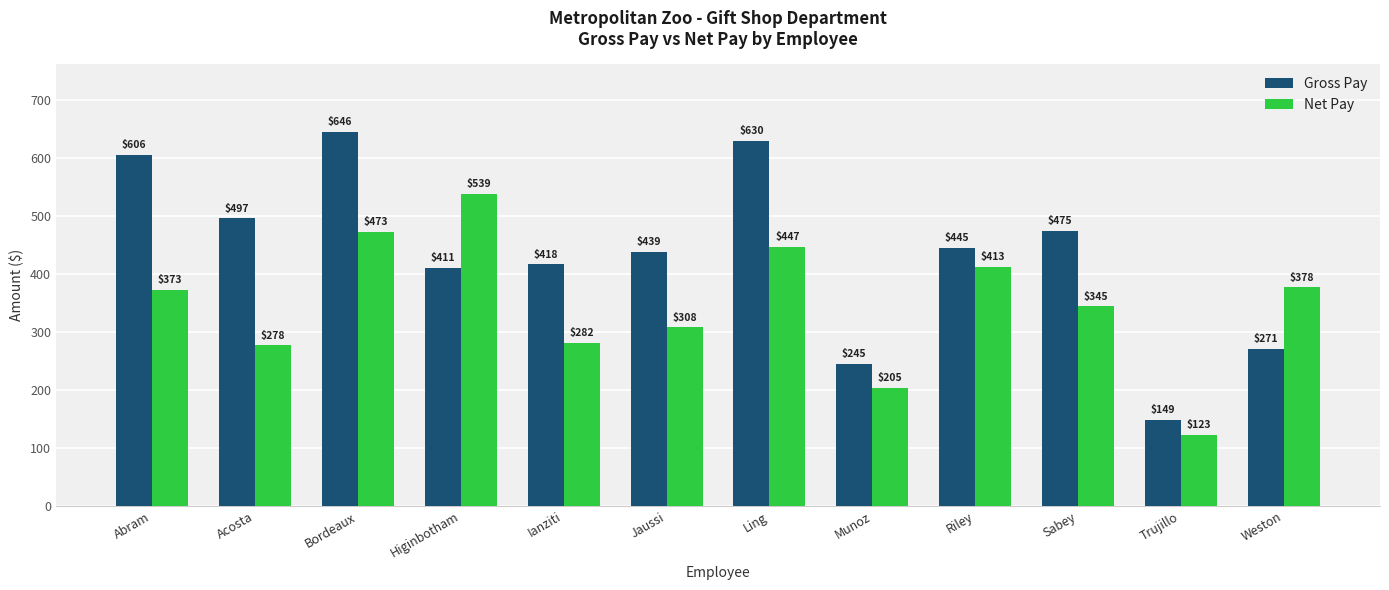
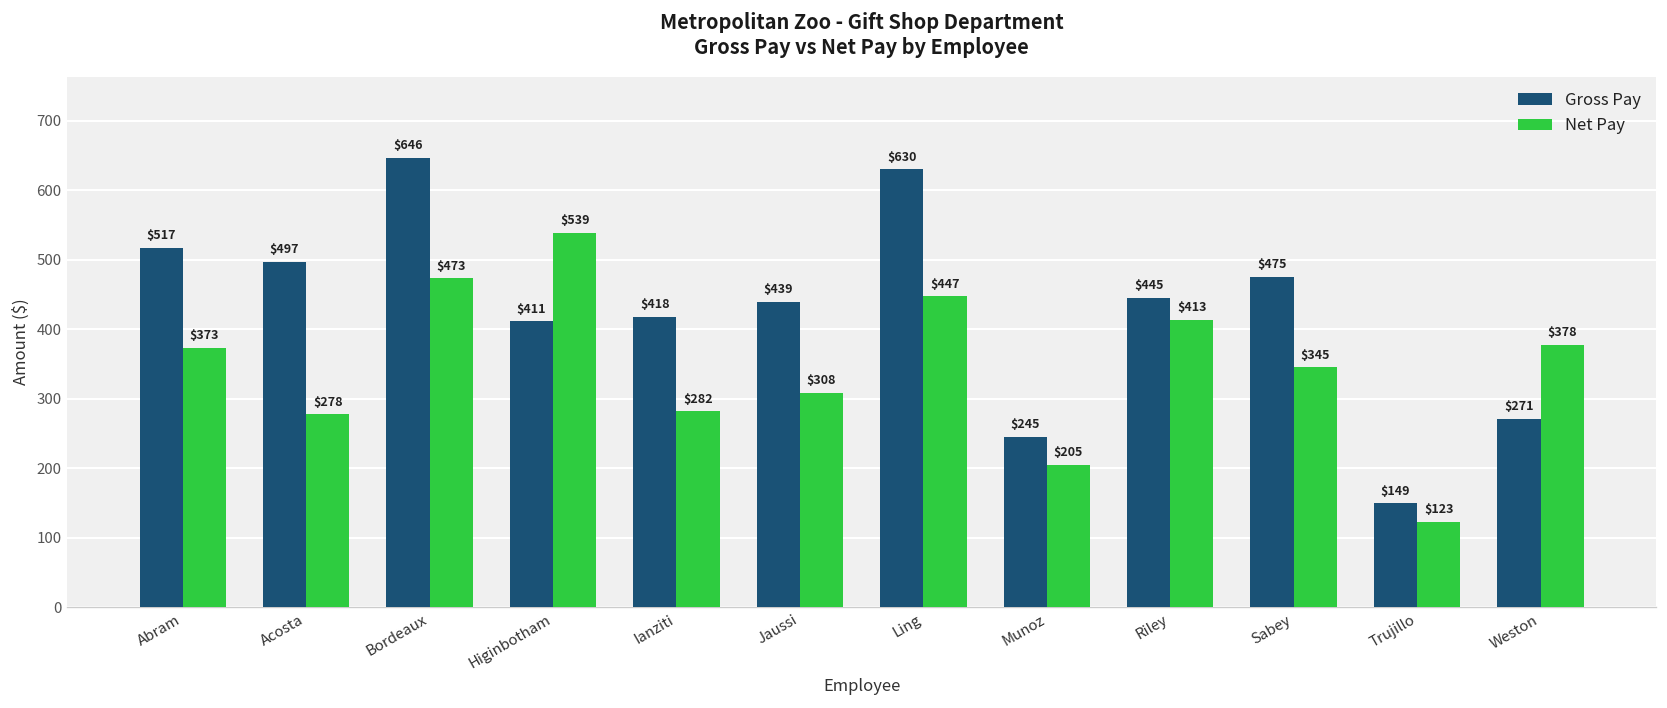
  {
    "Gross Pay": {
-     "Abram": "$606",
+     "Abram": "$517",
      "Acosta": "$497",
      "Bordeaux": "$646",
      "Higinbotham": "$411",
      "Ianziti": "$418",
      "Jaussi": "$439",
      "Ling": "$630",
      "Munoz": "$245",
      "Riley": "$445",
      "Sabey": "$475",
      "Trujillo": "$149",
      "Weston": "$271"
    },
    "Net Pay": {
      "Abram": "$373",
      "Acosta": "$278",
      "Bordeaux": "$473",
      "Higinbotham": "$539",
      "Ianziti": "$282",
      "Jaussi": "$308",
      "Ling": "$447",
      "Munoz": "$205",
      "Riley": "$413",
      "Sabey": "$345",
      "Trujillo": "$123",
      "Weston": "$378"
    }
  }
